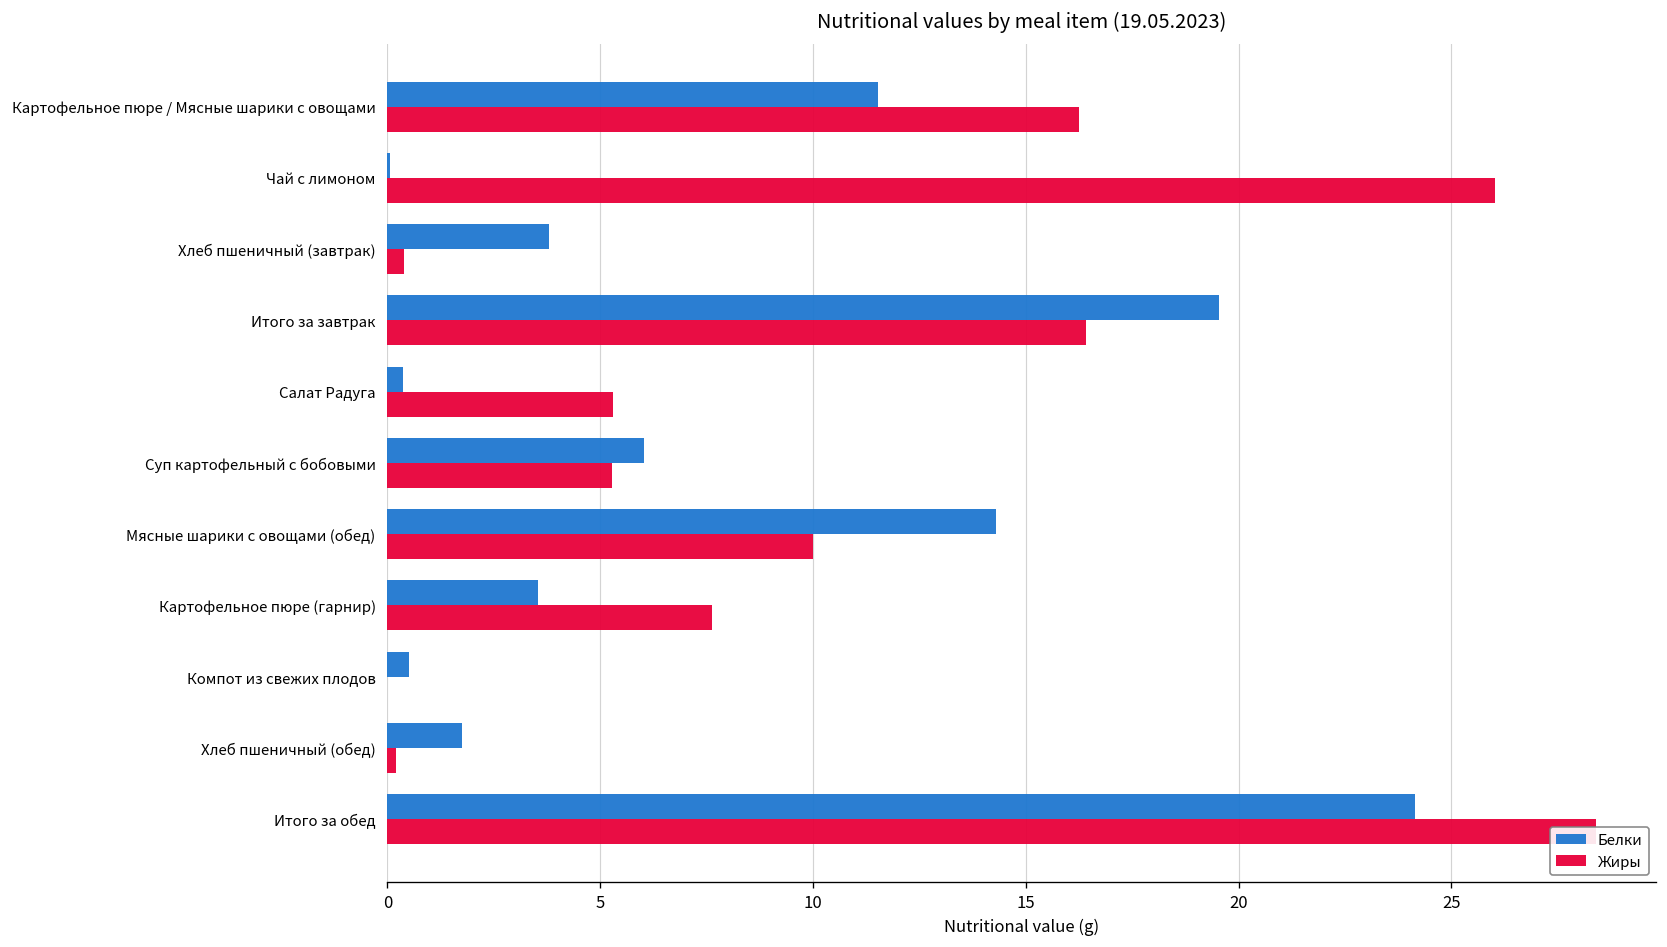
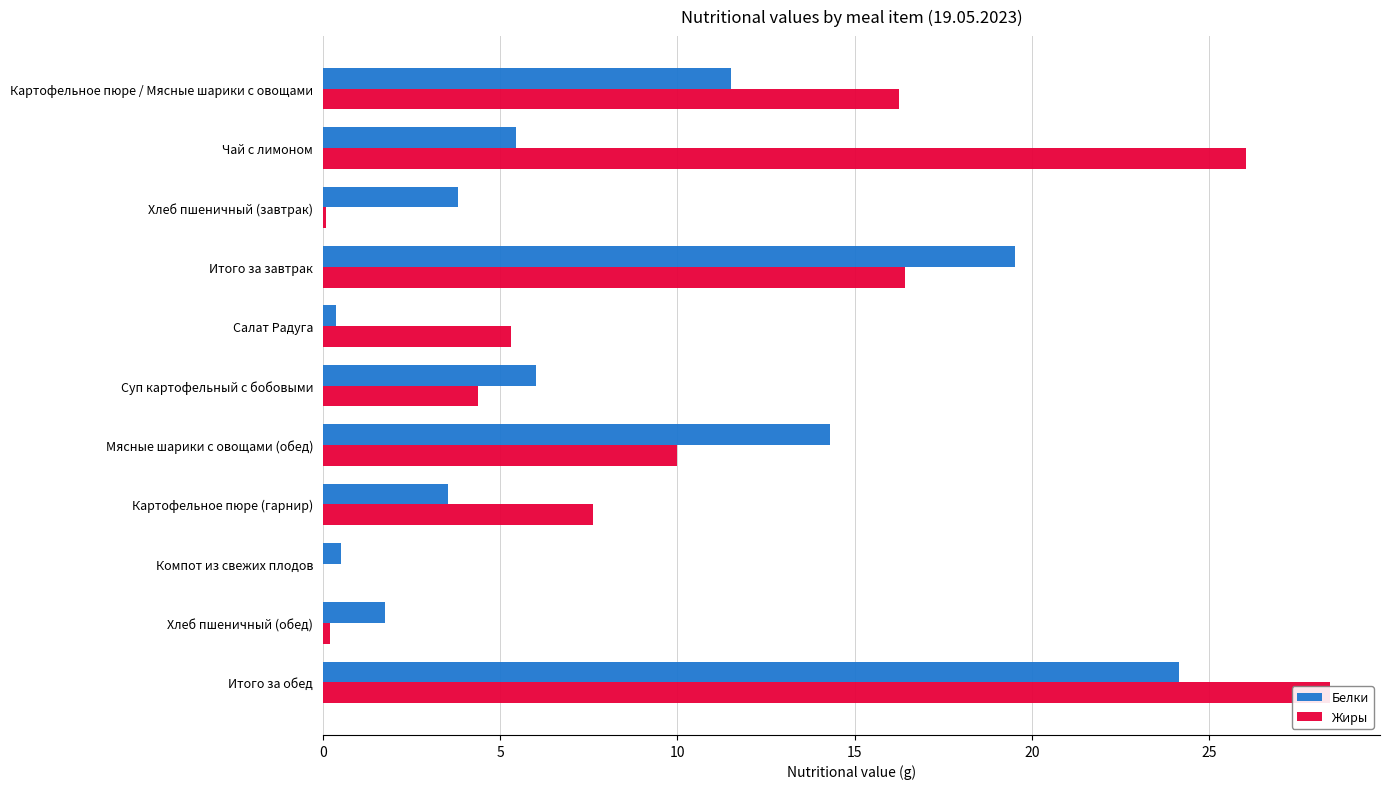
  {
    "Белки": {
      "Картофельное пюре / Мясные шарики с овощами": 11.5,
-     "Чай с лимоном": 0.1,
+     "Чай с лимоном": 5.5,
      "Хлеб пшеничный (завтрак)": 3.8,
      "Итого за завтрак": 19.5,
      "Салат Радуга": 0.4,
      "Суп картофельный с бобовыми": 6.0,
      "Мясные шарики с овощами (обед)": 14.3,
      "Картофельное пюре (гарнир)": 3.5,
      "Компот из свежих плодов": 0.5,
      "Хлеб пшеничный (обед)": 1.8,
      "Итого за обед": 24.2
    },
    "Жиры": {
      "Картофельное пюре / Мясные шарики с овощами": 16.3,
      "Чай с лимоном": 26.0,
-     "Хлеб пшеничный (завтрак)": 0.4,
+     "Хлеб пшеничный (завтрак)": 0.1,
      "Итого за завтрак": 16.4,
      "Салат Радуга": 5.3,
-     "Суп картофельный с бобовыми": 5.3,
+     "Суп картофельный с бобовыми": 4.4,
      "Мясные шарики с овощами (обед)": 10.0,
      "Картофельное пюре (гарнир)": 7.6,
      "Компот из свежих плодов": 0.0,
      "Хлеб пшеничный (обед)": 0.2
    }
  }
